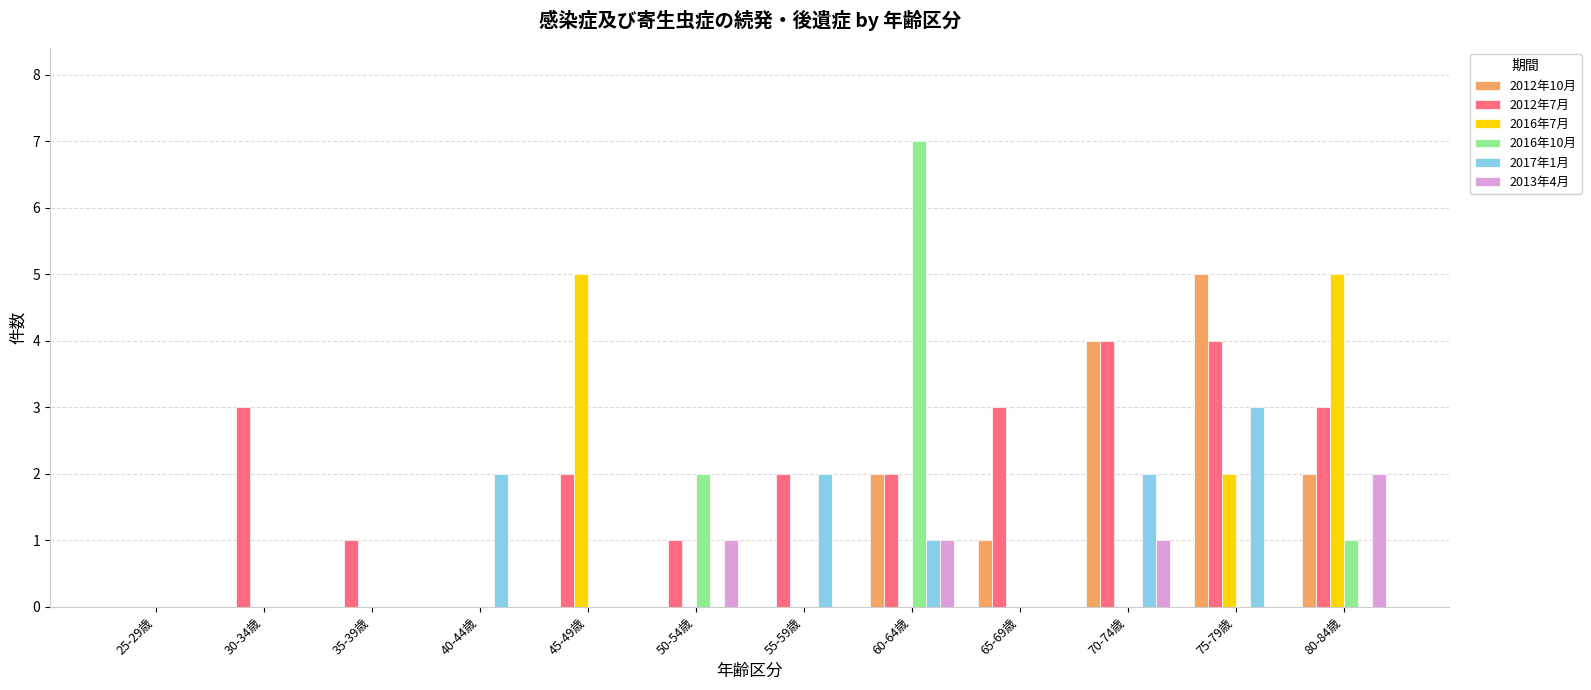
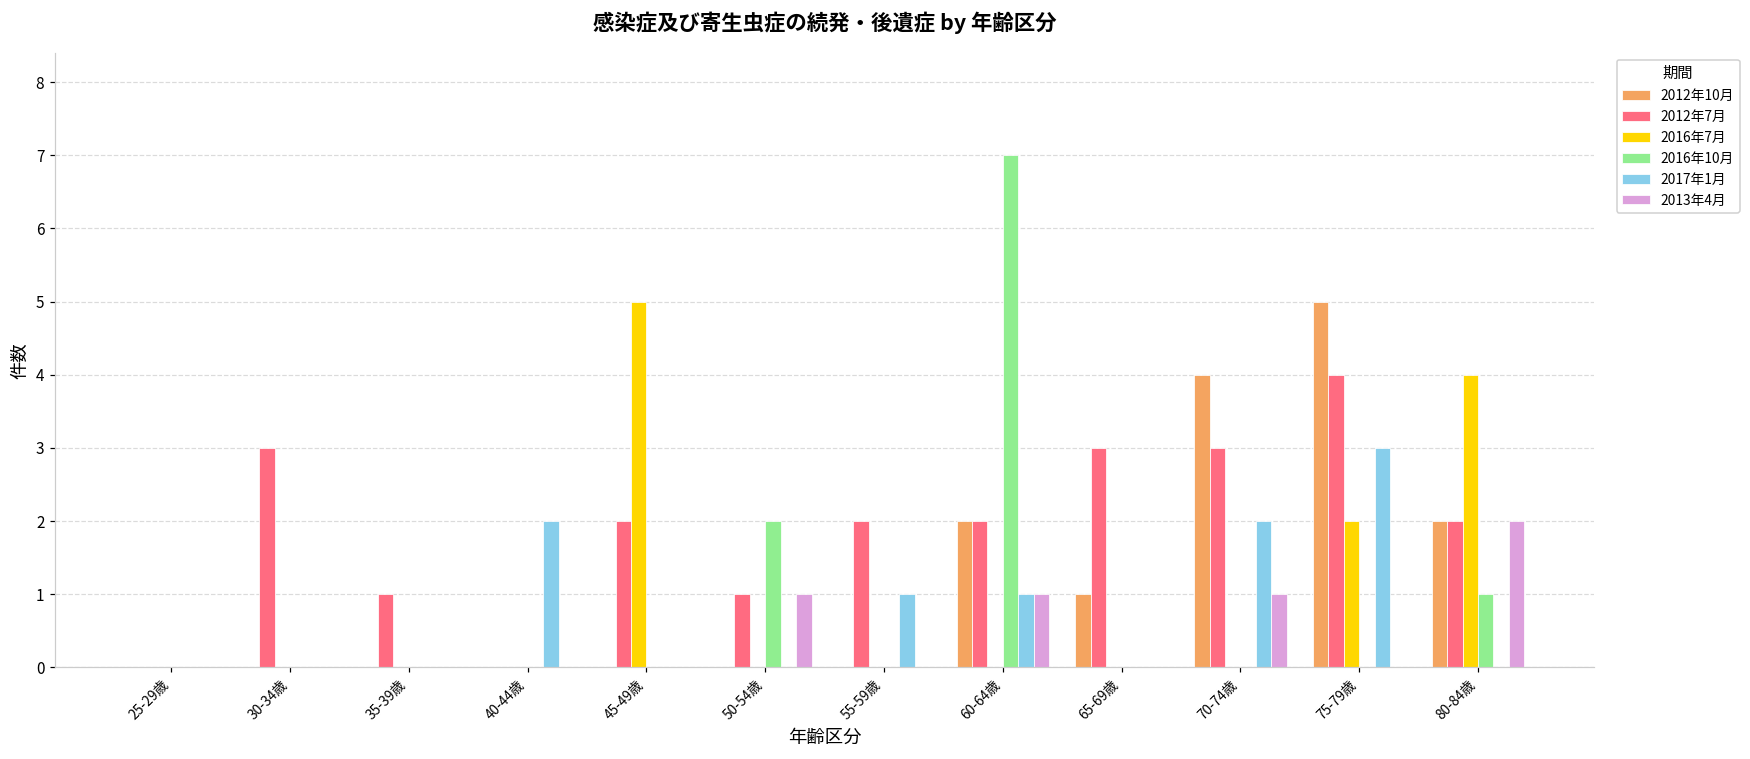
  {
    "2012年10月": {
      "25-29歳": 0,
      "30-34歳": 0,
      "35-39歳": 0,
      "40-44歳": 0,
      "45-49歳": 0,
      "50-54歳": 0,
      "55-59歳": 0,
      "60-64歳": 2,
      "65-69歳": 1,
      "70-74歳": 4,
      "75-79歳": 5,
      "80-84歳": 2
    },
    "2012年7月": {
      "25-29歳": 0,
      "30-34歳": 3,
      "35-39歳": 1,
      "40-44歳": 0,
      "45-49歳": 2,
      "50-54歳": 1,
      "55-59歳": 2,
      "60-64歳": 2,
      "65-69歳": 3,
-     "70-74歳": 4,
+     "70-74歳": 3,
      "75-79歳": 4,
-     "80-84歳": 3
+     "80-84歳": 2
    },
    "2016年7月": {
      "25-29歳": 0,
      "30-34歳": 0,
      "35-39歳": 0,
      "40-44歳": 0,
      "45-49歳": 5,
      "50-54歳": 0,
      "55-59歳": 0,
      "60-64歳": 0,
      "65-69歳": 0,
      "70-74歳": 0,
      "75-79歳": 2,
-     "80-84歳": 5
+     "80-84歳": 4
    },
    "2016年10月": {
      "25-29歳": 0,
      "30-34歳": 0,
      "35-39歳": 0,
      "40-44歳": 0,
      "45-49歳": 0,
      "50-54歳": 2,
      "55-59歳": 0,
      "60-64歳": 7,
      "65-69歳": 0,
      "70-74歳": 0,
      "75-79歳": 0,
      "80-84歳": 1
    },
    "2017年1月": {
      "25-29歳": 0,
      "30-34歳": 0,
      "35-39歳": 0,
      "40-44歳": 2,
      "45-49歳": 0,
      "50-54歳": 0,
-     "55-59歳": 2,
+     "55-59歳": 1,
      "60-64歳": 1,
      "65-69歳": 0,
      "70-74歳": 2,
      "75-79歳": 3,
      "80-84歳": 0
    },
    "2013年4月": {
      "25-29歳": 0,
      "30-34歳": 0,
      "35-39歳": 0,
      "40-44歳": 0,
      "45-49歳": 0,
      "50-54歳": 1,
      "55-59歳": 0,
      "60-64歳": 1,
      "65-69歳": 0,
      "70-74歳": 1,
      "75-79歳": 0,
      "80-84歳": 2
    }
  }
